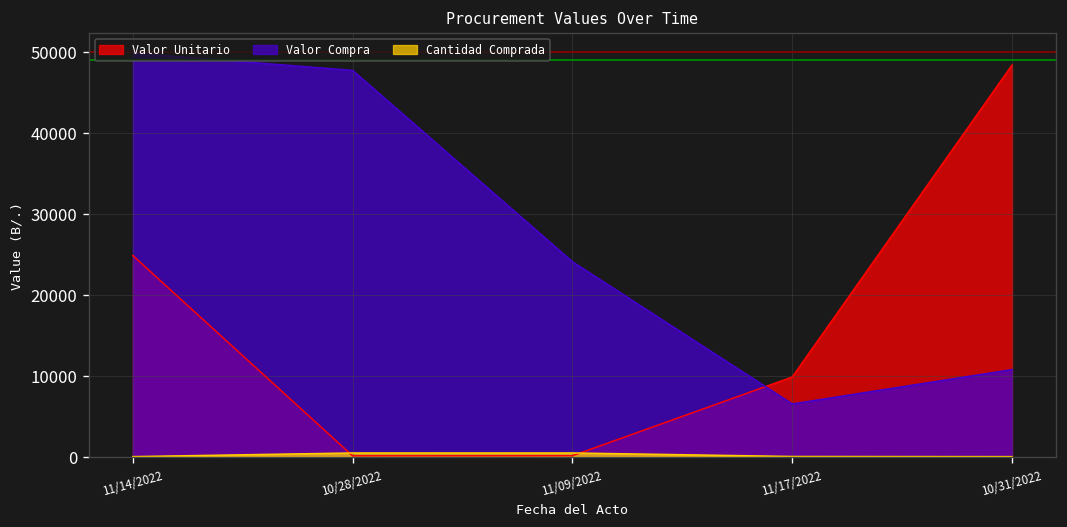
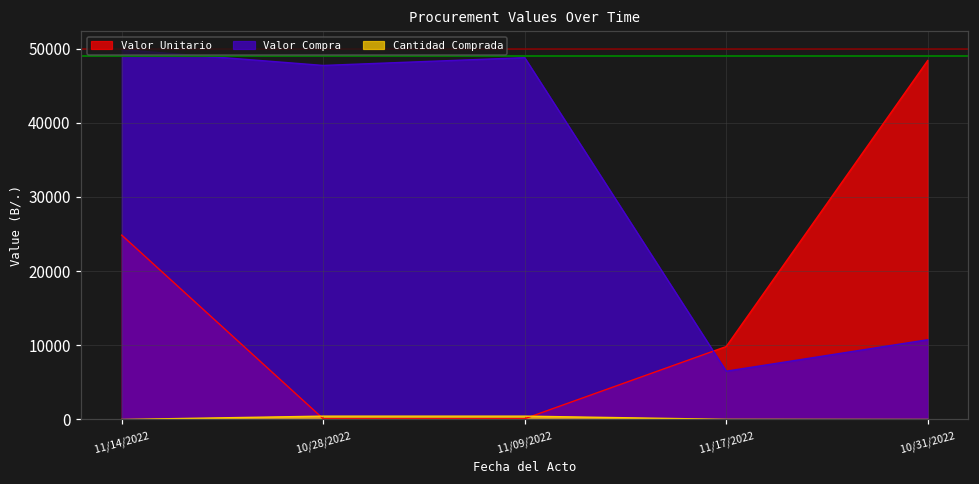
  {
    "Valor Unitario": {
      "11/14/2022": 25000,
      "11/17/2022": 10000,
      "10/31/2022": 48000
    },
    "Valor Compra": {
      "10/28/2022": 48000,
-     "11/09/2022": 24000,
+     "11/09/2022": 49000,
      "11/17/2022": 7000,
      "10/31/2022": 11000
    },
    "Cantidad Comprada": {
      "11/14/2022": 0,
      "11/17/2022": 0,
      "10/31/2022": 0
    }
  }
